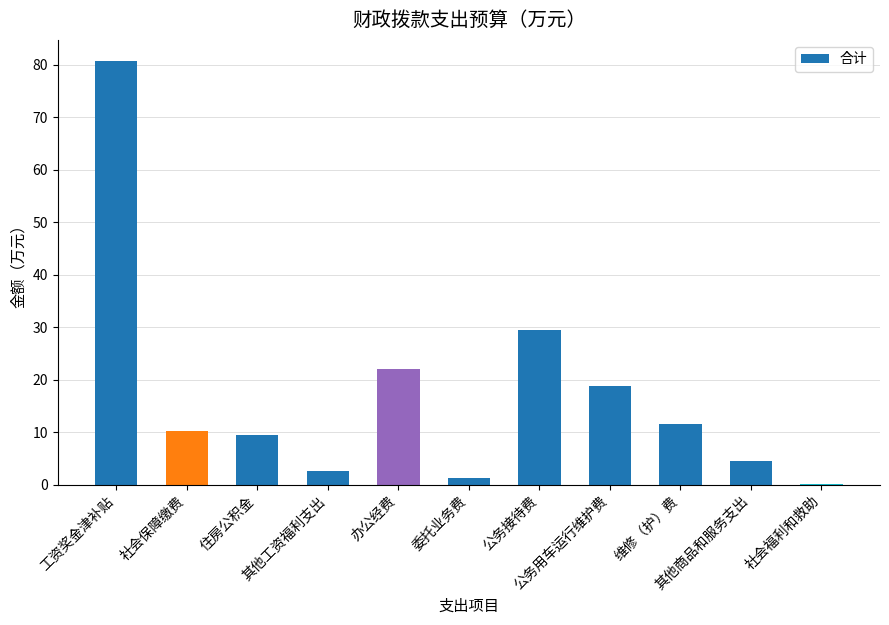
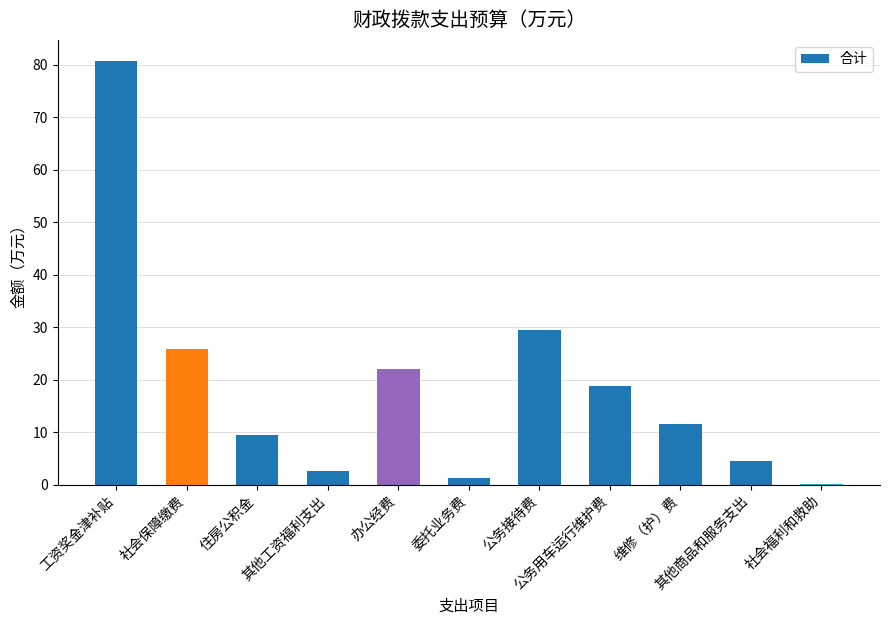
  {
    "工资奖金津补贴": 81,
-   "社会保障缴费": 10,
+   "社会保障缴费": 26,
    "住房公积金": 9,
    "其他工资福利支出": 3,
    "办公经费": 22,
    "委托业务费": 1,
    "公务接待费": 30,
    "公务用车运行维护费": 19,
    "维修（护）费": 12,
    "其他商品和服务支出": 5
  }
